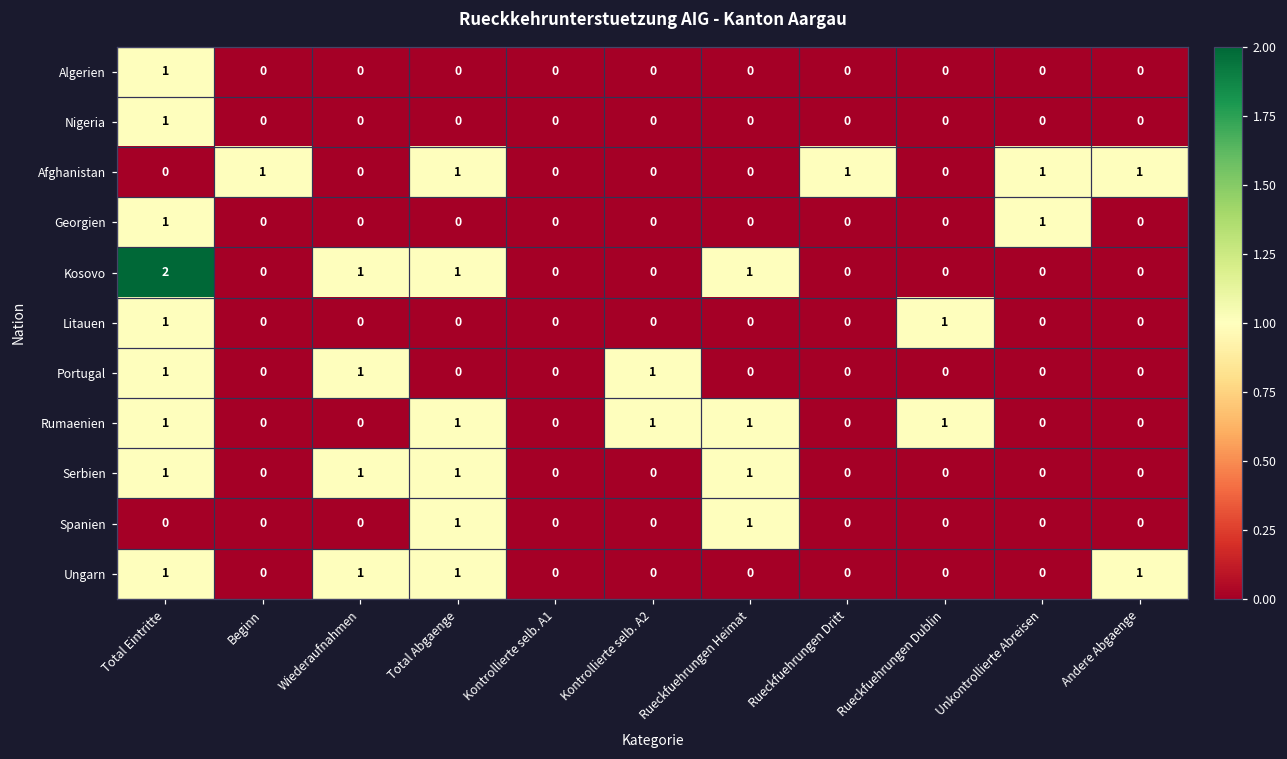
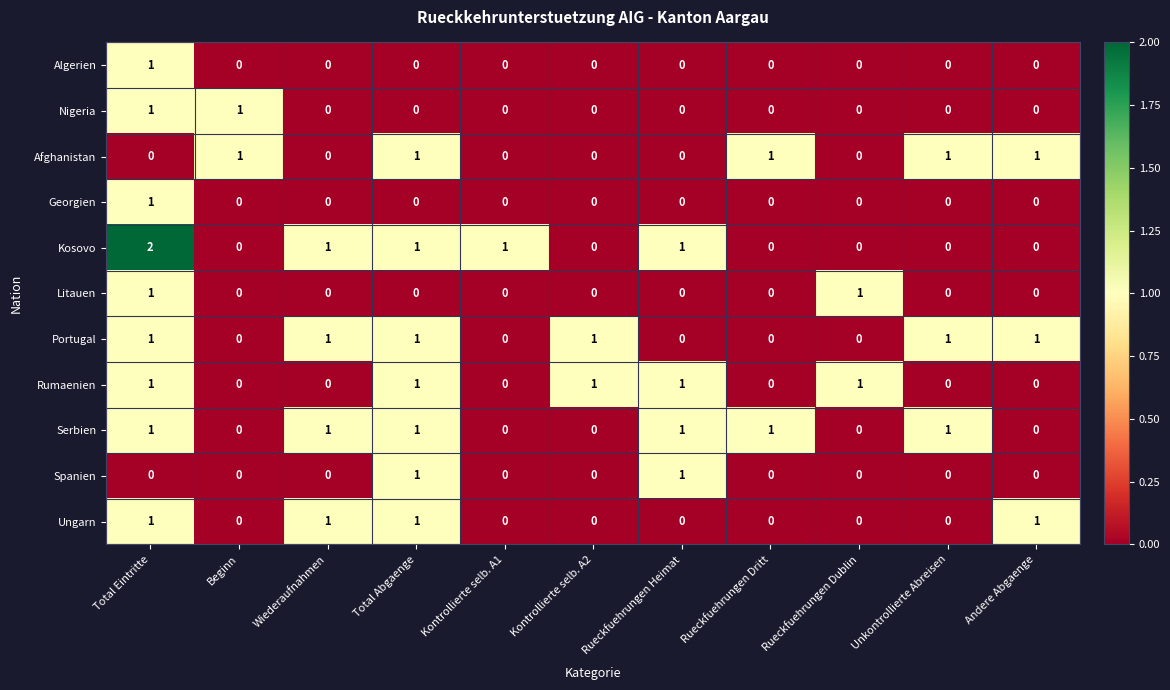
  {
    "Algerien": {
      "Total Eintritte": 1,
      "Beginn": 0,
      "Wiederaufnahmen": 0,
      "Total Abgaenge": 0,
      "Kontrollierte selb. A1": 0,
      "Kontrollierte selb. A2": 0,
      "Rueckfuehrungen Heimat": 0,
      "Rueckfuehrungen Dritt": 0,
      "Rueckfuehrungen Dublin": 0,
      "Unkontrollierte Abreisen": 0,
      "Andere Abgaenge": 0
    },
    "Nigeria": {
      "Total Eintritte": 1,
-     "Beginn": 0,
+     "Beginn": 1,
      "Wiederaufnahmen": 0,
      "Total Abgaenge": 0,
      "Kontrollierte selb. A1": 0,
      "Kontrollierte selb. A2": 0,
      "Rueckfuehrungen Heimat": 0,
      "Rueckfuehrungen Dritt": 0,
      "Rueckfuehrungen Dublin": 0,
      "Unkontrollierte Abreisen": 0,
      "Andere Abgaenge": 0
    },
    "Afghanistan": {
      "Total Eintritte": 0,
      "Beginn": 1,
      "Wiederaufnahmen": 0,
      "Total Abgaenge": 1,
      "Kontrollierte selb. A1": 0,
      "Kontrollierte selb. A2": 0,
      "Rueckfuehrungen Heimat": 0,
      "Rueckfuehrungen Dritt": 1,
      "Rueckfuehrungen Dublin": 0,
      "Unkontrollierte Abreisen": 1,
      "Andere Abgaenge": 1
    },
    "Georgien": {
      "Total Eintritte": 1,
      "Beginn": 0,
      "Wiederaufnahmen": 0,
      "Total Abgaenge": 0,
      "Kontrollierte selb. A1": 0,
      "Kontrollierte selb. A2": 0,
      "Rueckfuehrungen Heimat": 0,
      "Rueckfuehrungen Dritt": 0,
      "Rueckfuehrungen Dublin": 0,
-     "Unkontrollierte Abreisen": 1,
+     "Unkontrollierte Abreisen": 0,
      "Andere Abgaenge": 0
    },
    "Kosovo": {
      "Total Eintritte": 2,
      "Beginn": 0,
      "Wiederaufnahmen": 1,
      "Total Abgaenge": 1,
-     "Kontrollierte selb. A1": 0,
+     "Kontrollierte selb. A1": 1,
      "Kontrollierte selb. A2": 0,
      "Rueckfuehrungen Heimat": 1,
      "Rueckfuehrungen Dritt": 0,
      "Rueckfuehrungen Dublin": 0,
      "Unkontrollierte Abreisen": 0,
      "Andere Abgaenge": 0
    },
    "Litauen": {
      "Total Eintritte": 1,
      "Beginn": 0,
      "Wiederaufnahmen": 0,
      "Total Abgaenge": 0,
      "Kontrollierte selb. A1": 0,
      "Kontrollierte selb. A2": 0,
      "Rueckfuehrungen Heimat": 0,
      "Rueckfuehrungen Dritt": 0,
      "Rueckfuehrungen Dublin": 1,
      "Unkontrollierte Abreisen": 0,
      "Andere Abgaenge": 0
    },
    "Portugal": {
      "Total Eintritte": 1,
      "Beginn": 0,
      "Wiederaufnahmen": 1,
-     "Total Abgaenge": 0,
+     "Total Abgaenge": 1,
      "Kontrollierte selb. A1": 0,
      "Kontrollierte selb. A2": 1,
      "Rueckfuehrungen Heimat": 0,
      "Rueckfuehrungen Dritt": 0,
      "Rueckfuehrungen Dublin": 0,
-     "Unkontrollierte Abreisen": 0,
-     "Andere Abgaenge": 0
+     "Unkontrollierte Abreisen": 1,
+     "Andere Abgaenge": 1
    },
    "Rumaenien": {
      "Total Eintritte": 1,
      "Beginn": 0,
      "Wiederaufnahmen": 0,
      "Total Abgaenge": 1,
      "Kontrollierte selb. A1": 0,
      "Kontrollierte selb. A2": 1,
      "Rueckfuehrungen Heimat": 1,
      "Rueckfuehrungen Dritt": 0,
      "Rueckfuehrungen Dublin": 1,
      "Unkontrollierte Abreisen": 0,
      "Andere Abgaenge": 0
    },
    "Serbien": {
      "Total Eintritte": 1,
      "Beginn": 0,
      "Wiederaufnahmen": 1,
      "Total Abgaenge": 1,
      "Kontrollierte selb. A1": 0,
      "Kontrollierte selb. A2": 0,
      "Rueckfuehrungen Heimat": 1,
-     "Rueckfuehrungen Dritt": 0,
+     "Rueckfuehrungen Dritt": 1,
      "Rueckfuehrungen Dublin": 0,
-     "Unkontrollierte Abreisen": 0,
+     "Unkontrollierte Abreisen": 1,
      "Andere Abgaenge": 0
    },
    "Spanien": {
      "Total Eintritte": 0,
      "Beginn": 0,
      "Wiederaufnahmen": 0,
      "Total Abgaenge": 1,
      "Kontrollierte selb. A1": 0,
      "Kontrollierte selb. A2": 0,
      "Rueckfuehrungen Heimat": 1,
      "Rueckfuehrungen Dritt": 0,
      "Rueckfuehrungen Dublin": 0,
      "Unkontrollierte Abreisen": 0,
      "Andere Abgaenge": 0
    },
    "Ungarn": {
      "Total Eintritte": 1,
      "Beginn": 0,
      "Wiederaufnahmen": 1,
      "Total Abgaenge": 1,
      "Kontrollierte selb. A1": 0,
      "Kontrollierte selb. A2": 0,
      "Rueckfuehrungen Heimat": 0,
      "Rueckfuehrungen Dritt": 0,
      "Rueckfuehrungen Dublin": 0,
      "Unkontrollierte Abreisen": 0,
      "Andere Abgaenge": 1
    }
  }
